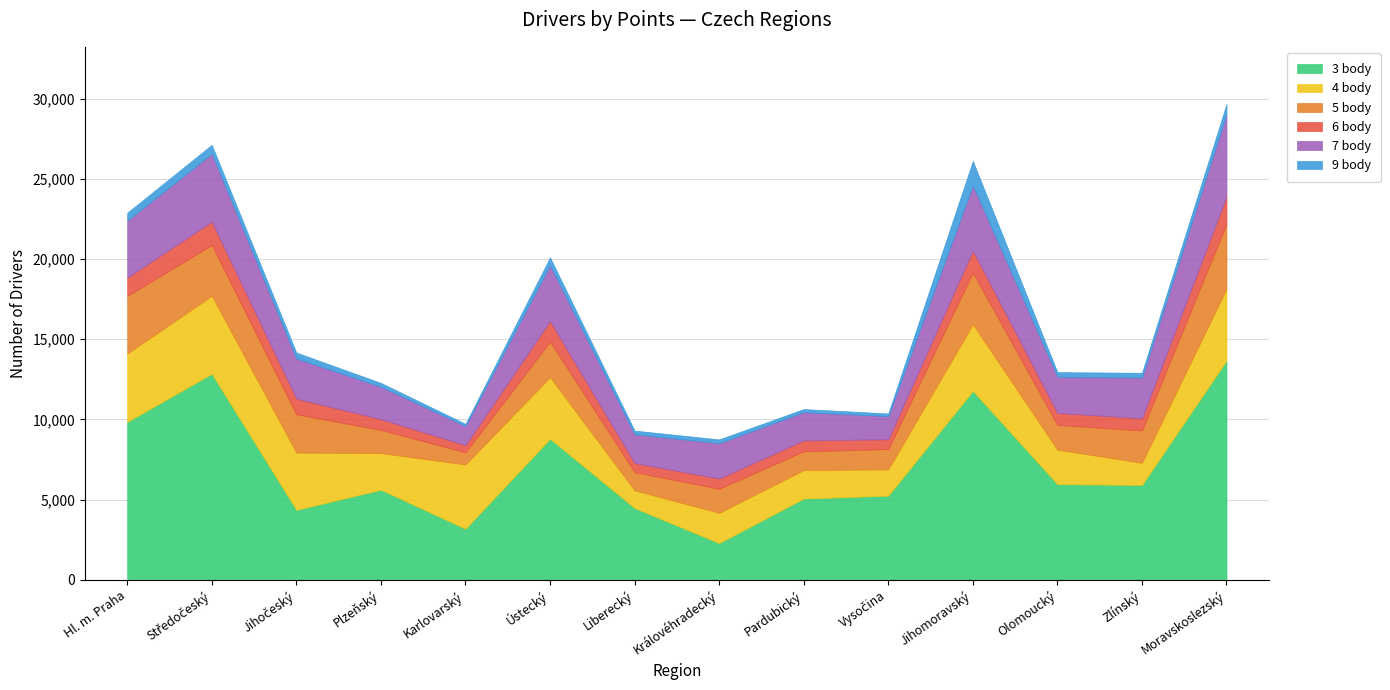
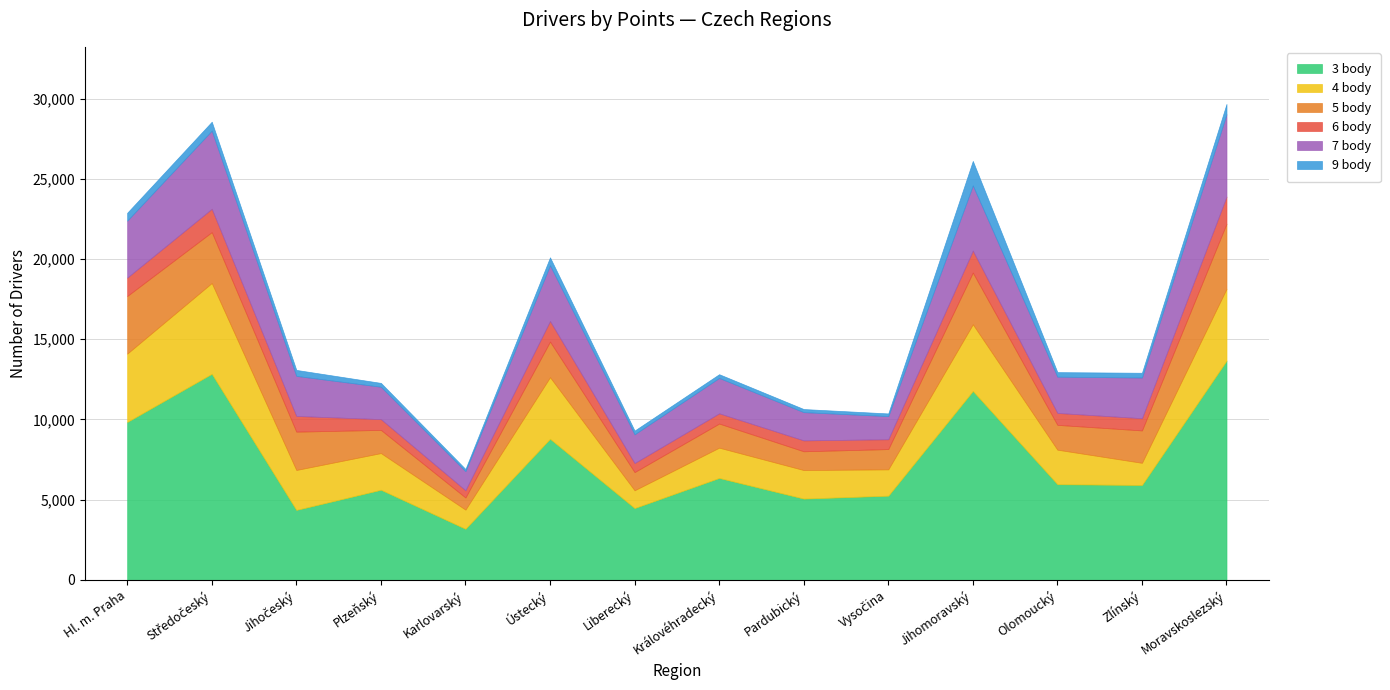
  {
    "3 body": {
      "Hl. m. Praha": "9,800",
      "Středočeský": "12,800",
      "Jihočeský": "4,400",
      "Plzeňský": "5,600",
      "Karlovarský": "3,200",
      "Ústecký": "8,800",
      "Liberecký": "4,500",
-     "Královéhradecký": "2,300",
+     "Královéhradecký": "6,400",
      "Pardubický": "5,100",
      "Vysočina": "5,200",
      "Jihomoravský": "11,800",
      "Olomoucký": "6,000",
      "Zlínský": "5,900",
      "Moravskoslezský": "13,700"
    },
    "4 body": {
      "Hl. m. Praha": "4,300",
-     "Středočeský": "4,900",
-     "Jihočeský": "3,600",
+     "Středočeský": "5,700",
+     "Jihočeský": "2,500",
      "Plzeňský": "2,300",
-     "Karlovarský": "4,000",
+     "Karlovarský": "1,200",
      "Ústecký": "3,800",
      "Liberecký": "1,100",
      "Královéhradecký": "1,900",
      "Pardubický": "1,800",
      "Vysočina": "1,600",
      "Jihomoravský": "4,200",
      "Olomoucký": "2,200",
      "Zlínský": "1,400",
      "Moravskoslezský": "4,500"
    },
    "7 body": {
      "Hl. m. Praha": "3,600",
-     "Středočeský": "4,200",
+     "Středočeský": "4,900",
      "Jihočeský": "2,500",
      "Plzeňský": "2,000",
      "Ústecký": "3,500",
      "Liberecký": "1,800",
      "Královéhradecký": "2,200",
      "Pardubický": "1,800",
      "Vysočina": "1,400",
      "Jihomoravský": "4,100",
      "Olomoucký": "2,300",
      "Zlínský": "2,500",
      "Moravskoslezský": "5,100"
    },
    "9 body": {
      "Hl. m. Praha": "500",
      "Středočeský": "600",
      "Jihočeský": "400",
      "Plzeňský": "200",
      "Ústecký": "500",
      "Liberecký": "200",
      "Královéhradecký": "200",
      "Pardubický": "200",
      "Vysočina": "200",
      "Jihomoravský": "1,500",
      "Olomoucký": "300",
      "Zlínský": "300",
      "Moravskoslezský": "600"
    }
  }
